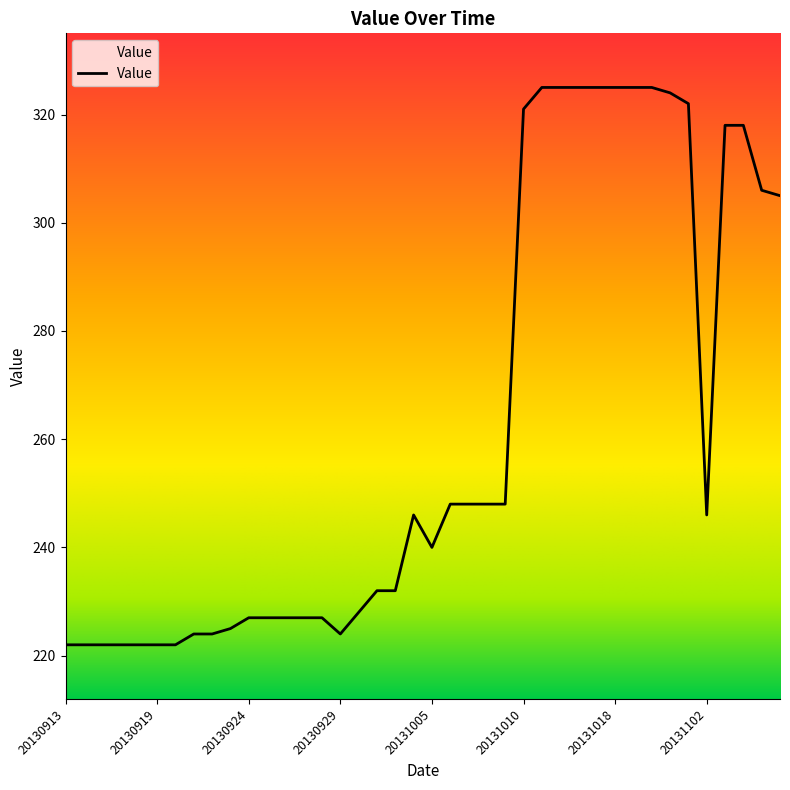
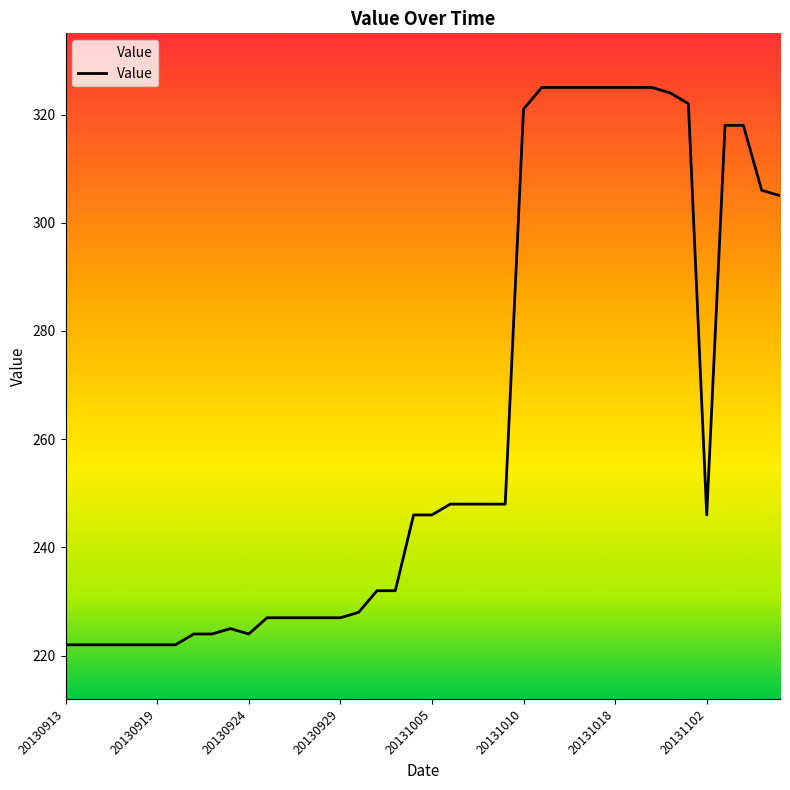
  {
    "20130913": 222,
    "20130919": 222,
-   "20130924": 227,
-   "20130929": 224,
-   "20131005": 240,
+   "20130924": 224,
+   "20130929": 227,
+   "20131005": 246,
    "20131010": 321,
    "20131018": 325,
    "20131102": 246
  }
